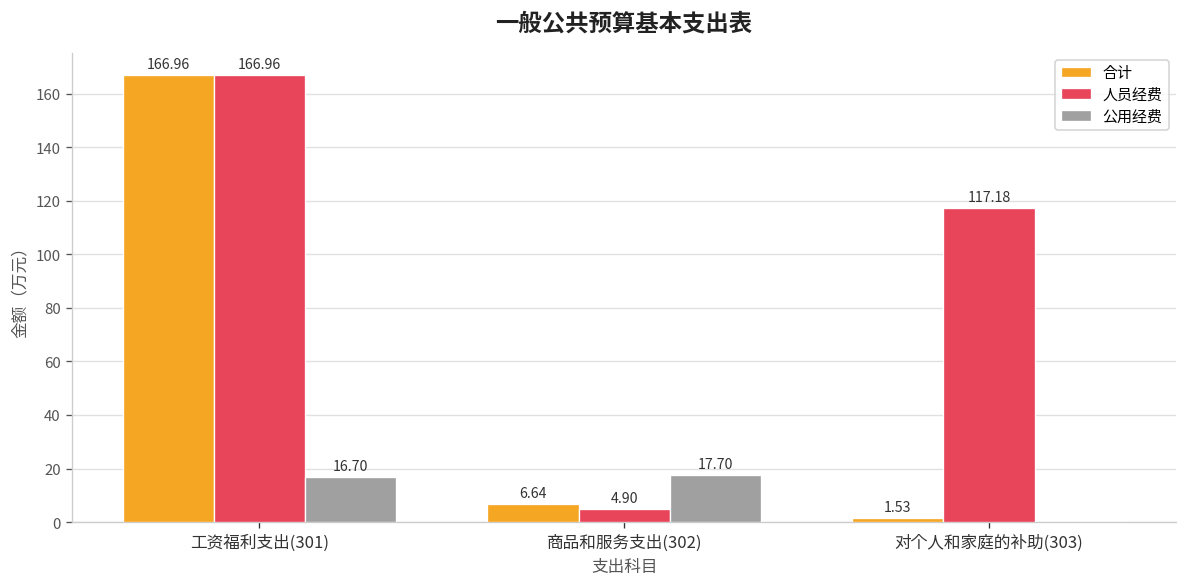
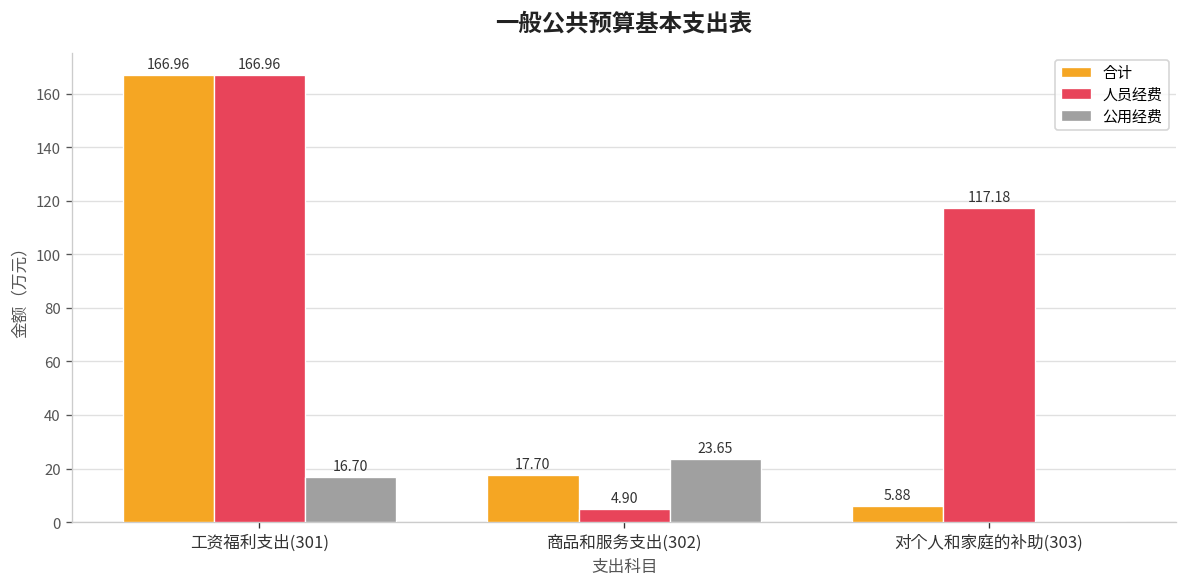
  {
    "合计": {
      "工资福利支出(301)": 166.96,
-     "商品和服务支出(302)": 6.64,
-     "对个人和家庭的补助(303)": 1.53
+     "商品和服务支出(302)": 17.70,
+     "对个人和家庭的补助(303)": 5.88
    },
    "人员经费": {
      "工资福利支出(301)": 166.96,
      "商品和服务支出(302)": 4.90,
      "对个人和家庭的补助(303)": 117.18
    },
    "公用经费": {
      "工资福利支出(301)": 16.70,
-     "商品和服务支出(302)": 17.70
+     "商品和服务支出(302)": 23.65
    }
  }
